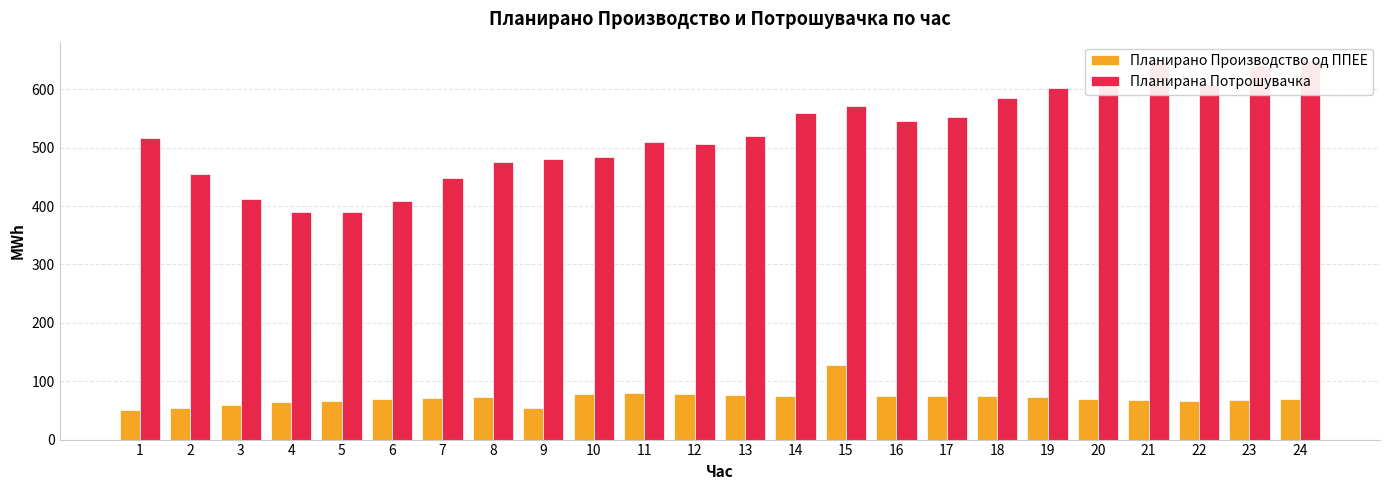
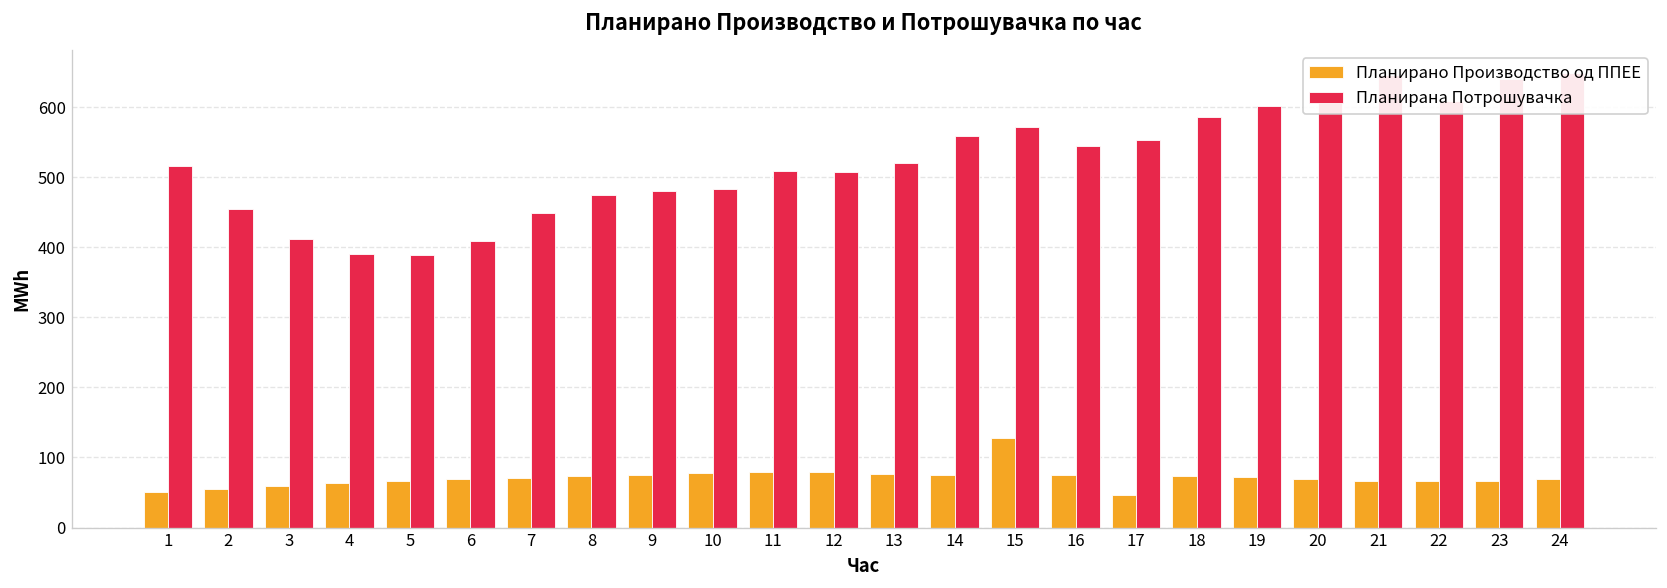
  {
    "Планирано Производство од ППЕЕ": {
      "1": 50,
      "2": 50,
      "3": 60,
      "4": 60,
      "5": 70,
      "6": 70,
      "7": 70,
      "8": 70,
-     "9": 50,
+     "9": 80,
      "10": 80,
      "11": 80,
      "12": 80,
      "13": 80,
      "14": 70,
      "15": 130,
      "16": 70,
-     "17": 70,
+     "17": 50,
      "18": 70,
      "19": 70,
      "20": 70,
      "21": 70,
      "22": 70,
      "23": 70,
      "24": 70
    },
    "Планирана Потрошувачка": {
      "1": 520,
      "2": 450,
      "3": 410,
      "4": 390,
      "5": 390,
      "6": 410,
      "7": 450,
      "8": 480,
      "9": 480,
      "10": 480,
      "11": 510,
      "12": 510,
      "13": 520,
      "14": 560,
      "15": 570,
      "16": 550,
      "17": 550,
      "18": 590,
      "19": 600
    }
  }
